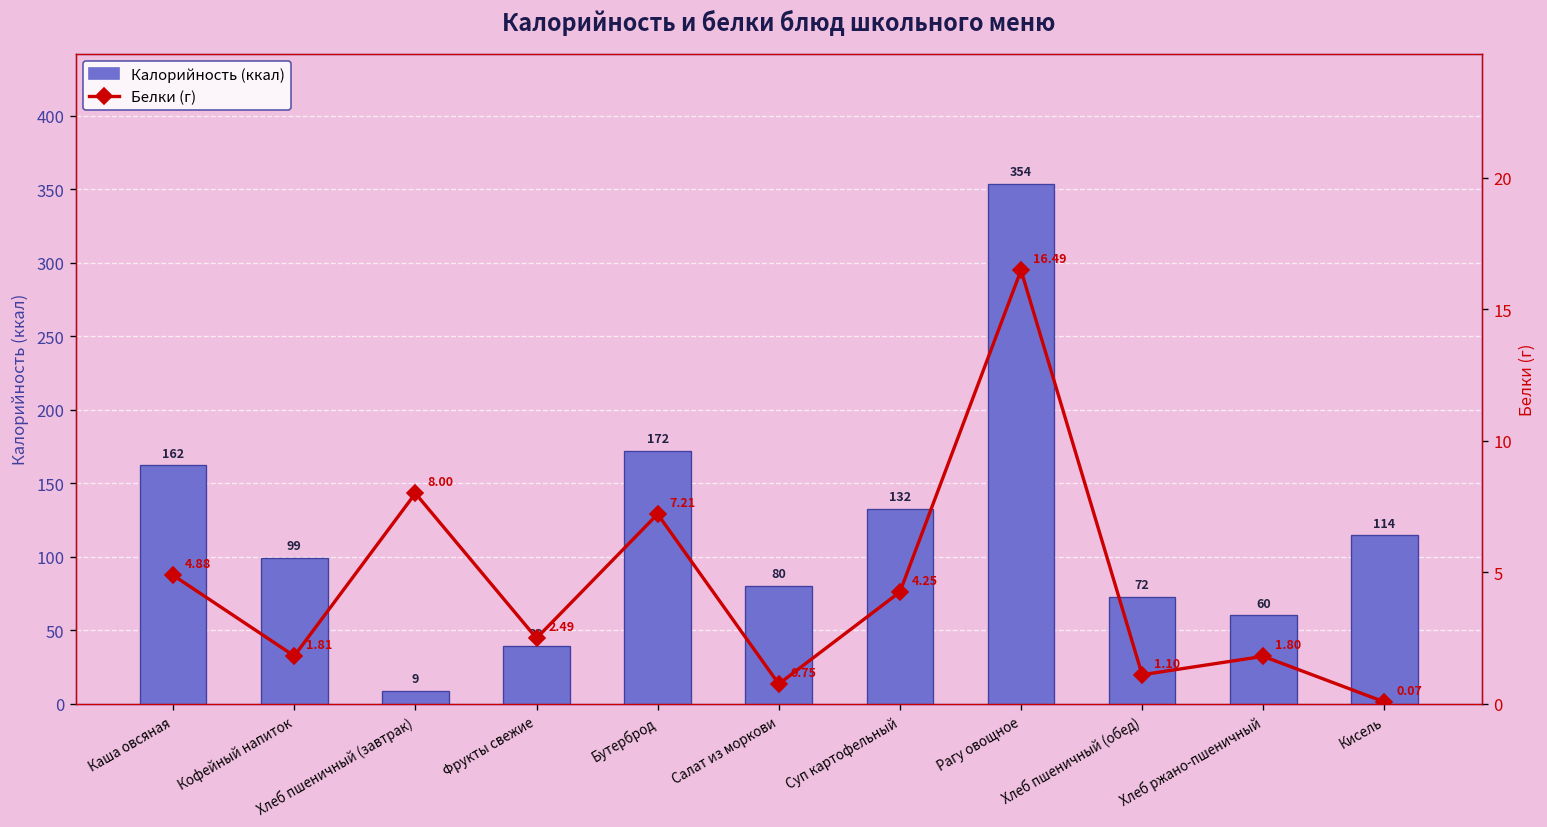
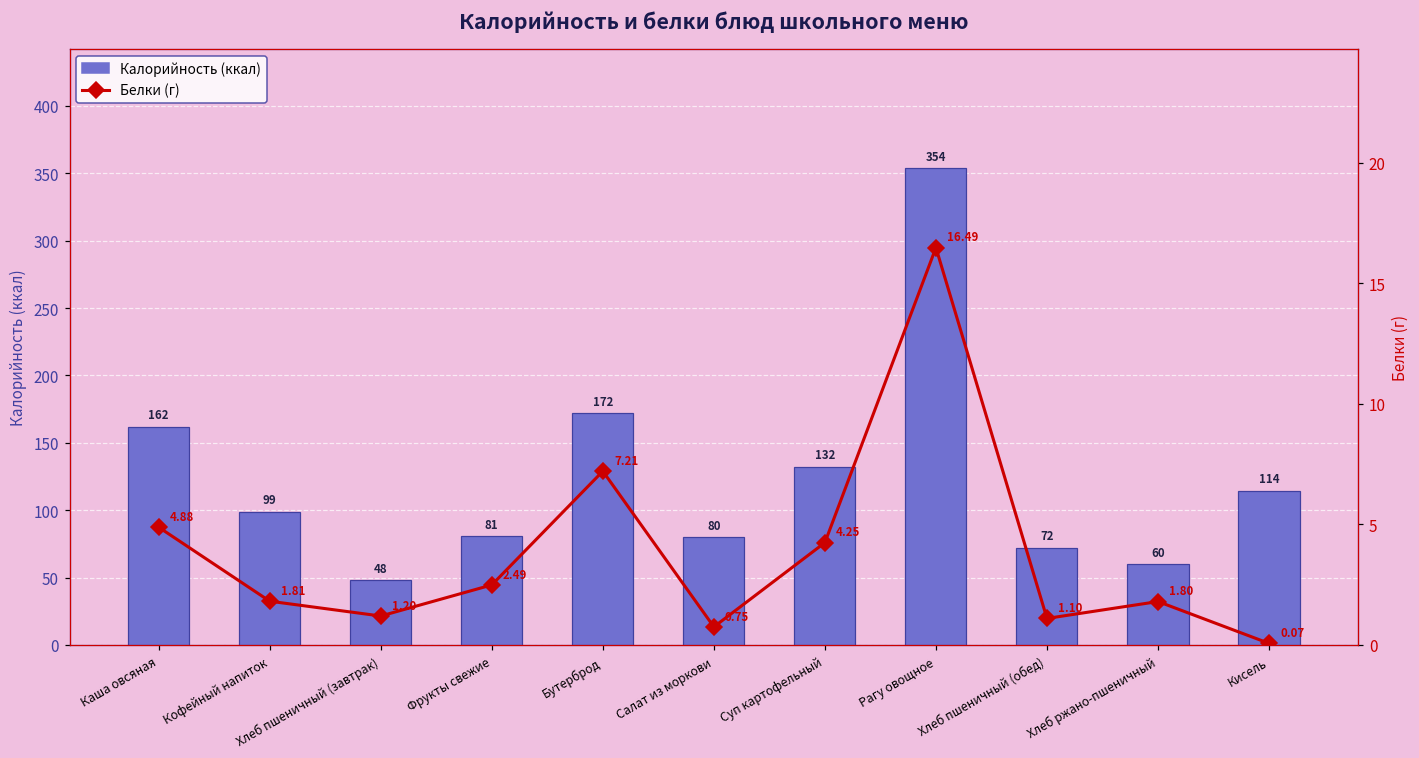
  {
    "Калорийность (ккал)": {
      "Каша овсяная": 162,
      "Кофейный напиток": 99,
-     "Хлеб пшеничный (завтрак)": 9,
-     "Фрукты свежие": 39,
+     "Хлеб пшеничный (завтрак)": 48,
+     "Фрукты свежие": 81,
      "Бутерброд": 172,
      "Салат из моркови": 80,
      "Суп картофельный": 132,
      "Рагу овощное": 354,
      "Хлеб пшеничный (обед)": 72,
      "Хлеб ржано-пшеничный": 60,
      "Кисель": 114
    },
    "Белки (г)": {
      "Каша овсяная": 4.88,
      "Кофейный напиток": 1.81,
-     "Хлеб пшеничный (завтрак)": 8.00,
+     "Хлеб пшеничный (завтрак)": 1.20,
      "Фрукты свежие": 2.49,
      "Бутерброд": 7.21,
      "Салат из моркови": 0.75,
      "Суп картофельный": 4.25,
      "Рагу овощное": 16.49,
      "Хлеб пшеничный (обед)": 1.10,
      "Хлеб ржано-пшеничный": 1.80,
      "Кисель": 0.07
    }
  }
